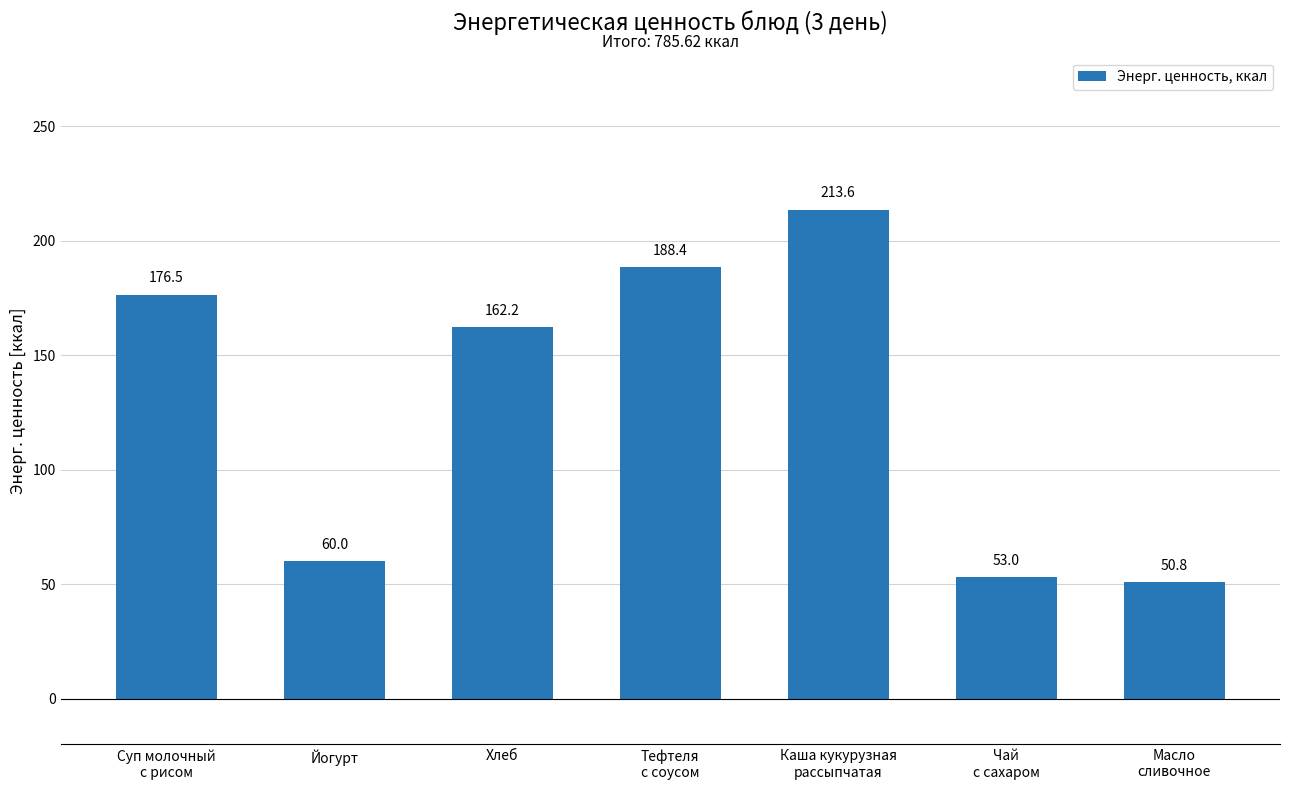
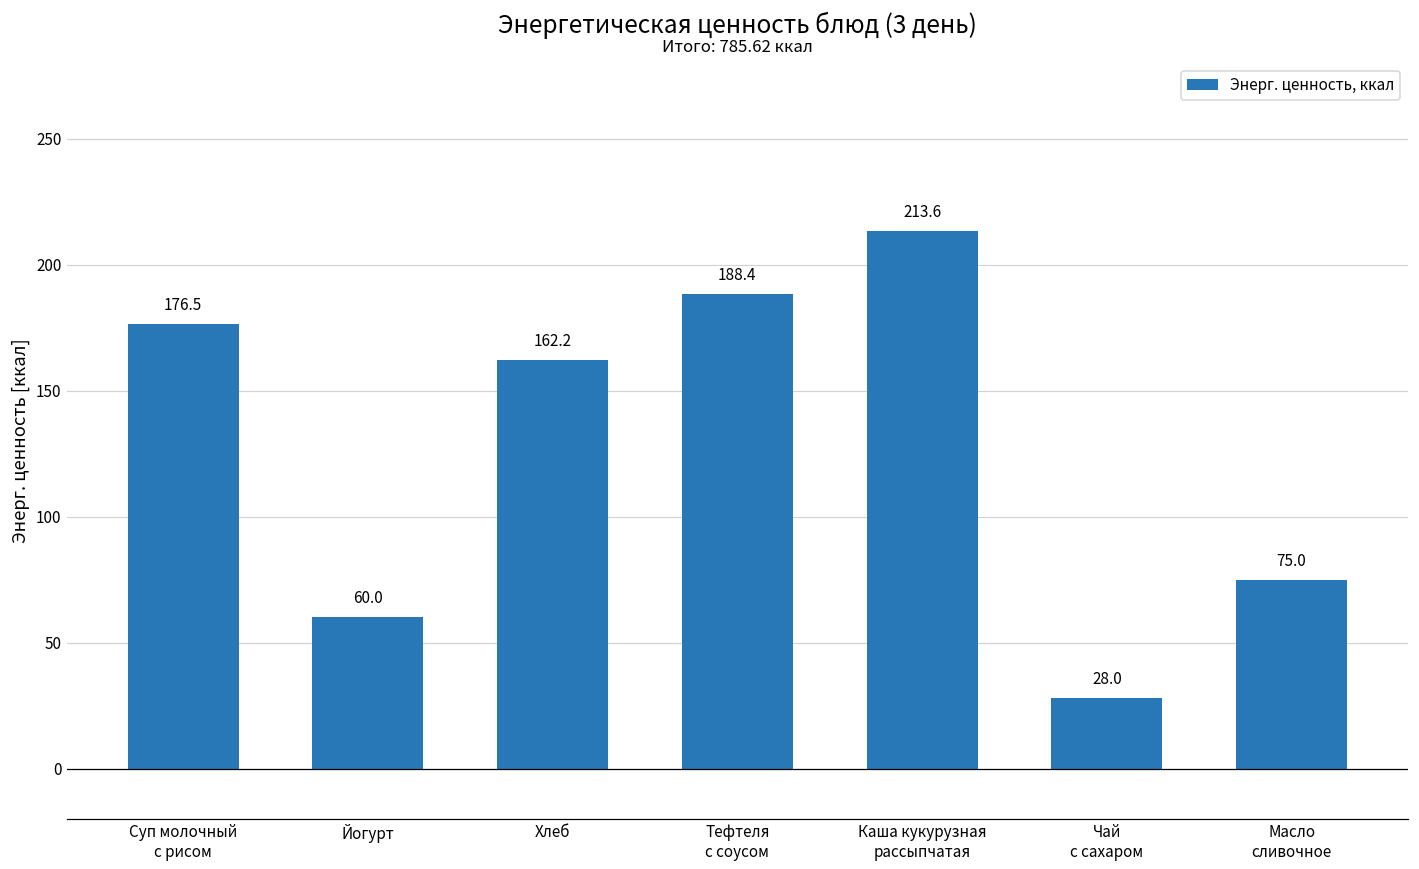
  {
    "Суп молочный с рисом": 176.5,
    "Йогурт": 60.0,
    "Хлеб": 162.2,
    "Тефтеля с соусом": 188.4,
    "Каша кукурузная рассыпчатая": 213.6,
-   "Чай с сахаром": 53.0,
-   "Масло сливочное": 50.8
+   "Чай с сахаром": 28.0,
+   "Масло сливочное": 75.0
  }
